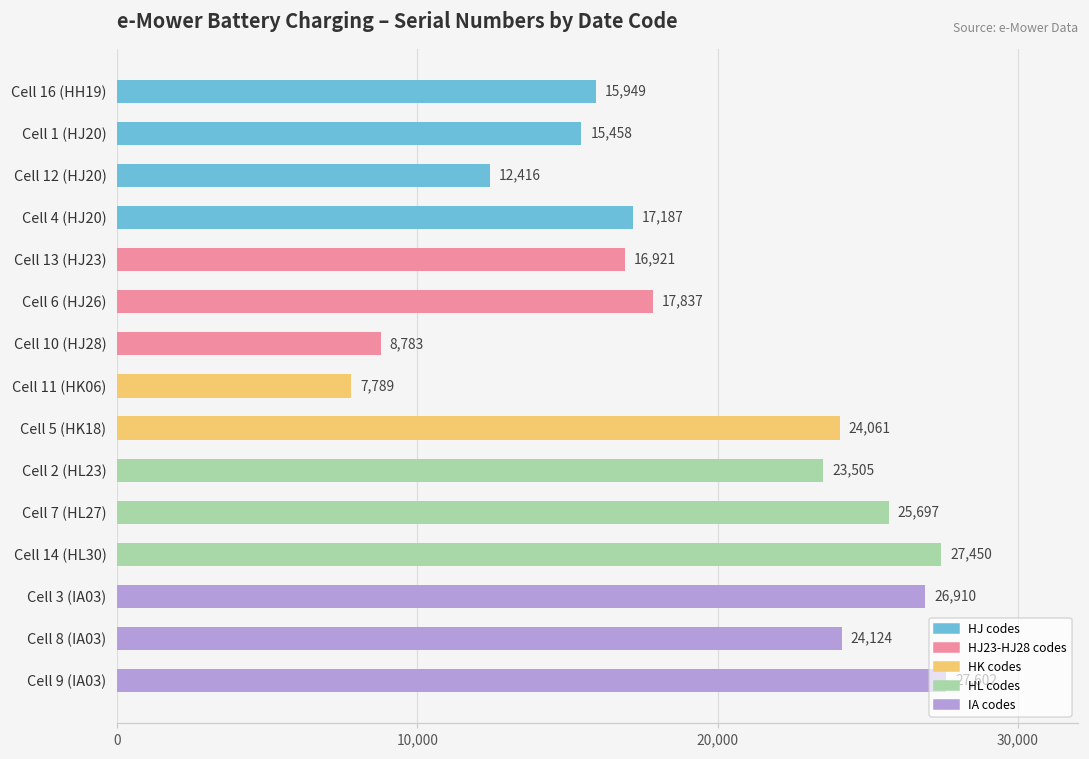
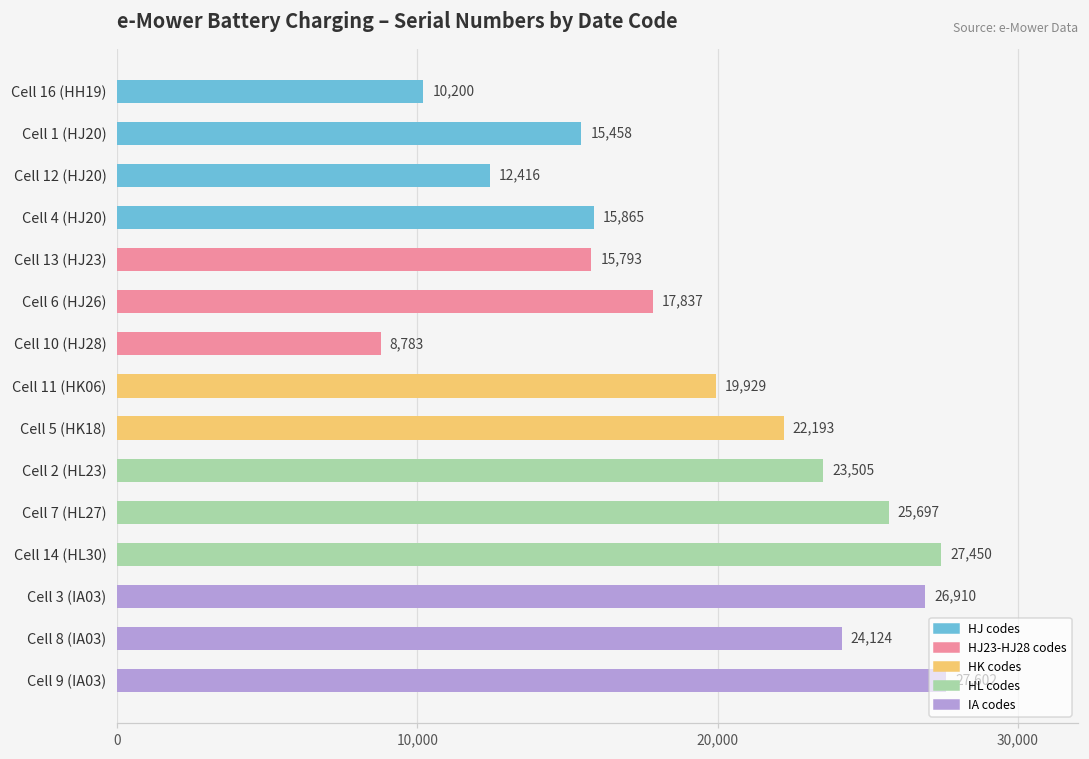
  {
-   "Cell 16 (HH19)": "15,949",
+   "Cell 16 (HH19)": "10,200",
    "Cell 1 (HJ20)": "15,458",
    "Cell 12 (HJ20)": "12,416",
-   "Cell 4 (HJ20)": "17,187",
-   "Cell 13 (HJ23)": "16,921",
+   "Cell 4 (HJ20)": "15,865",
+   "Cell 13 (HJ23)": "15,793",
    "Cell 6 (HJ26)": "17,837",
    "Cell 10 (HJ28)": "8,783",
-   "Cell 11 (HK06)": "7,789",
-   "Cell 5 (HK18)": "24,061",
+   "Cell 11 (HK06)": "19,929",
+   "Cell 5 (HK18)": "22,193",
    "Cell 2 (HL23)": "23,505",
    "Cell 7 (HL27)": "25,697",
    "Cell 14 (HL30)": "27,450",
    "Cell 3 (IA03)": "26,910",
    "Cell 8 (IA03)": "24,124"
  }
